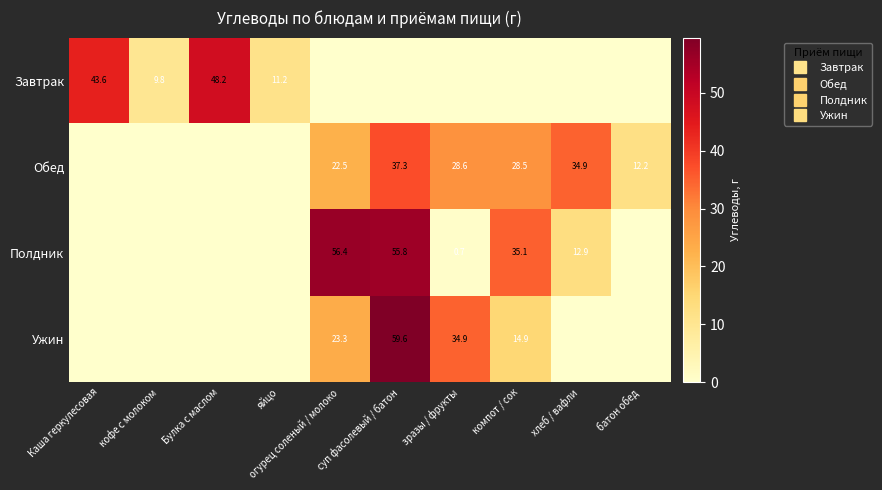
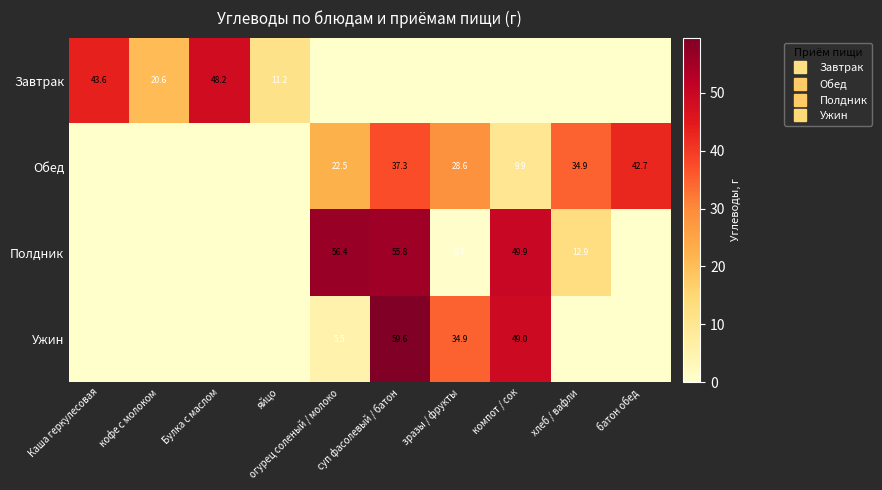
  {
    "Завтрак": {
      "Каша геркулесовая": 43.6,
-     "кофе с молоком": 9.8,
+     "кофе с молоком": 20.6,
      "Булка с маслом": 48.2,
      "яйцо": 11.2
    },
    "Обед": {
      "огурец соленый / молоко": 22.5,
      "суп фасолевый / батон": 37.3,
      "зразы / фрукты": 28.6,
-     "компот / сок": 28.5,
+     "компот / сок": 9.9,
      "хлеб / вафли": 34.9,
-     "батон обед": 12.2
+     "батон обед": 42.7
    },
    "Полдник": {
      "огурец соленый / молоко": 56.4,
      "суп фасолевый / батон": 55.8,
      "зразы / фрукты": 0.7,
-     "компот / сок": 35.1,
+     "компот / сок": 49.9,
      "хлеб / вафли": 12.9
    },
    "Ужин": {
-     "огурец соленый / молоко": 23.3,
+     "огурец соленый / молоко": 5.5,
      "суп фасолевый / батон": 59.6,
      "зразы / фрукты": 34.9,
-     "компот / сок": 14.9
+     "компот / сок": 49.0
    }
  }
